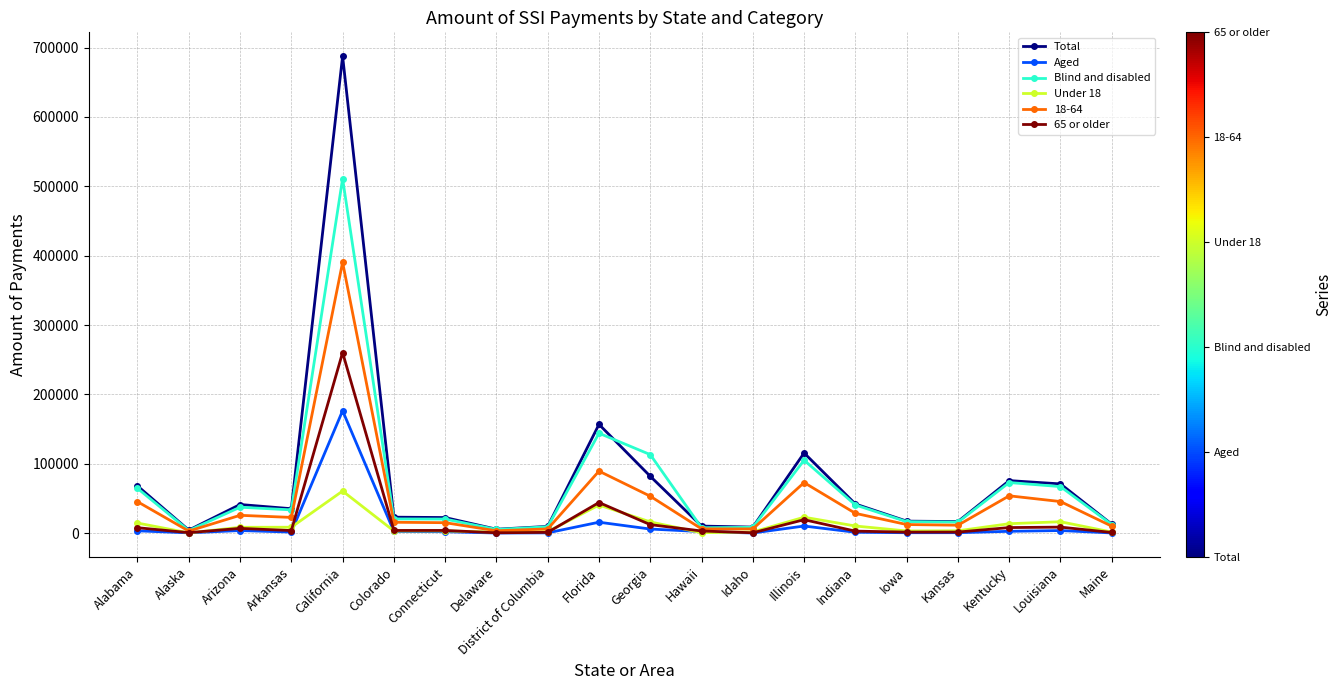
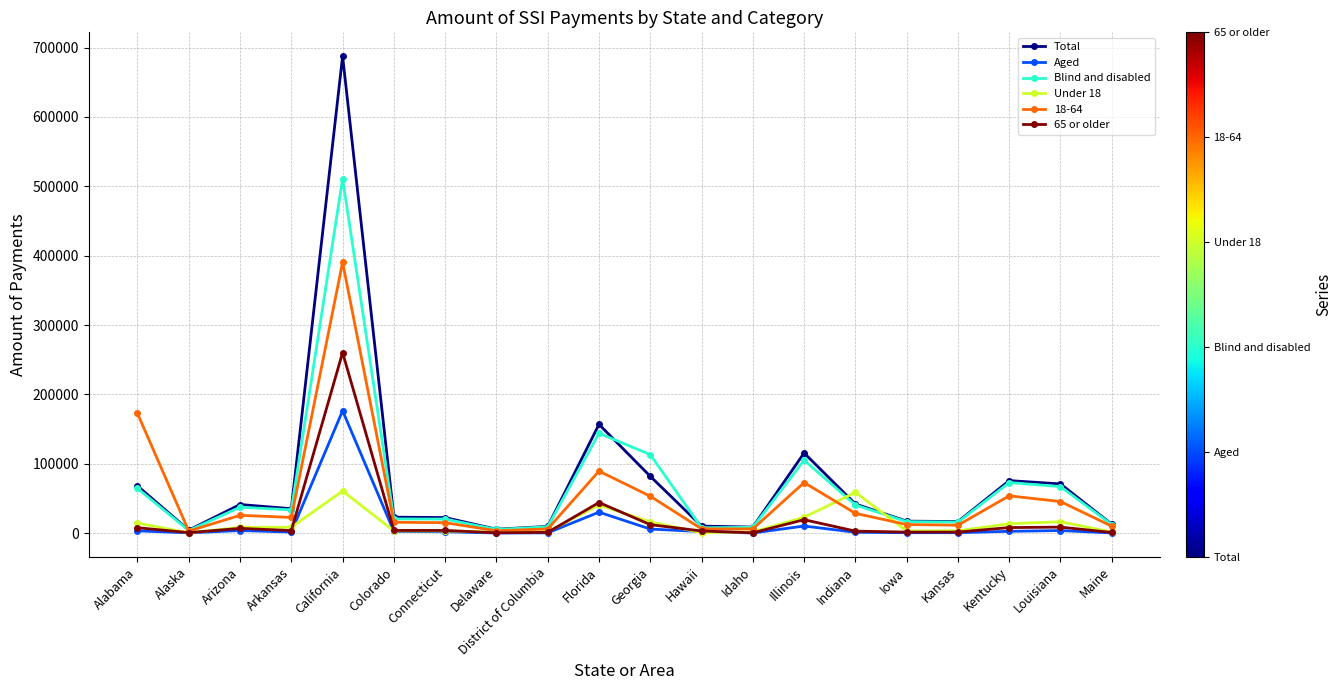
  {
    "Total": {
      "Arizona": 40000,
      "California": 690000,
      "Florida": 160000,
      "Georgia": 80000,
      "Illinois": 120000,
      "Louisiana": 70000
    },
    "Aged": {
      "Alabama": 0,
      "California": 180000,
-     "Florida": 20000,
+     "Florida": 30000,
      "Georgia": 10000,
      "Illinois": 10000,
      "Kentucky": 0,
      "Louisiana": 0
    },
    "Blind and disabled": {
      "Arizona": 40000,
      "California": 510000,
      "Florida": 140000,
      "Georgia": 110000,
      "Illinois": 110000,
      "Louisiana": 70000
    },
    "Under 18": {
      "Alabama": 10000,
      "Arkansas": 10000,
      "California": 60000,
      "Georgia": 20000,
-     "Indiana": 10000,
+     "Indiana": 60000,
      "Kentucky": 10000,
      "Louisiana": 20000
    },
    "18-64": {
-     "Alabama": 50000,
+     "Alabama": 170000,
      "Arizona": 30000,
      "Arkansas": 20000,
      "California": 390000,
      "Colorado": 20000,
      "Connecticut": 20000,
      "Florida": 90000,
      "Georgia": 50000,
      "Illinois": 70000,
      "Indiana": 30000,
      "Iowa": 10000,
      "Kansas": 10000,
      "Kentucky": 50000,
      "Louisiana": 50000
    },
    "65 or older": {
      "Alabama": 10000,
      "California": 260000,
      "Georgia": 10000,
      "Kentucky": 10000,
      "Louisiana": 10000
    }
  }
